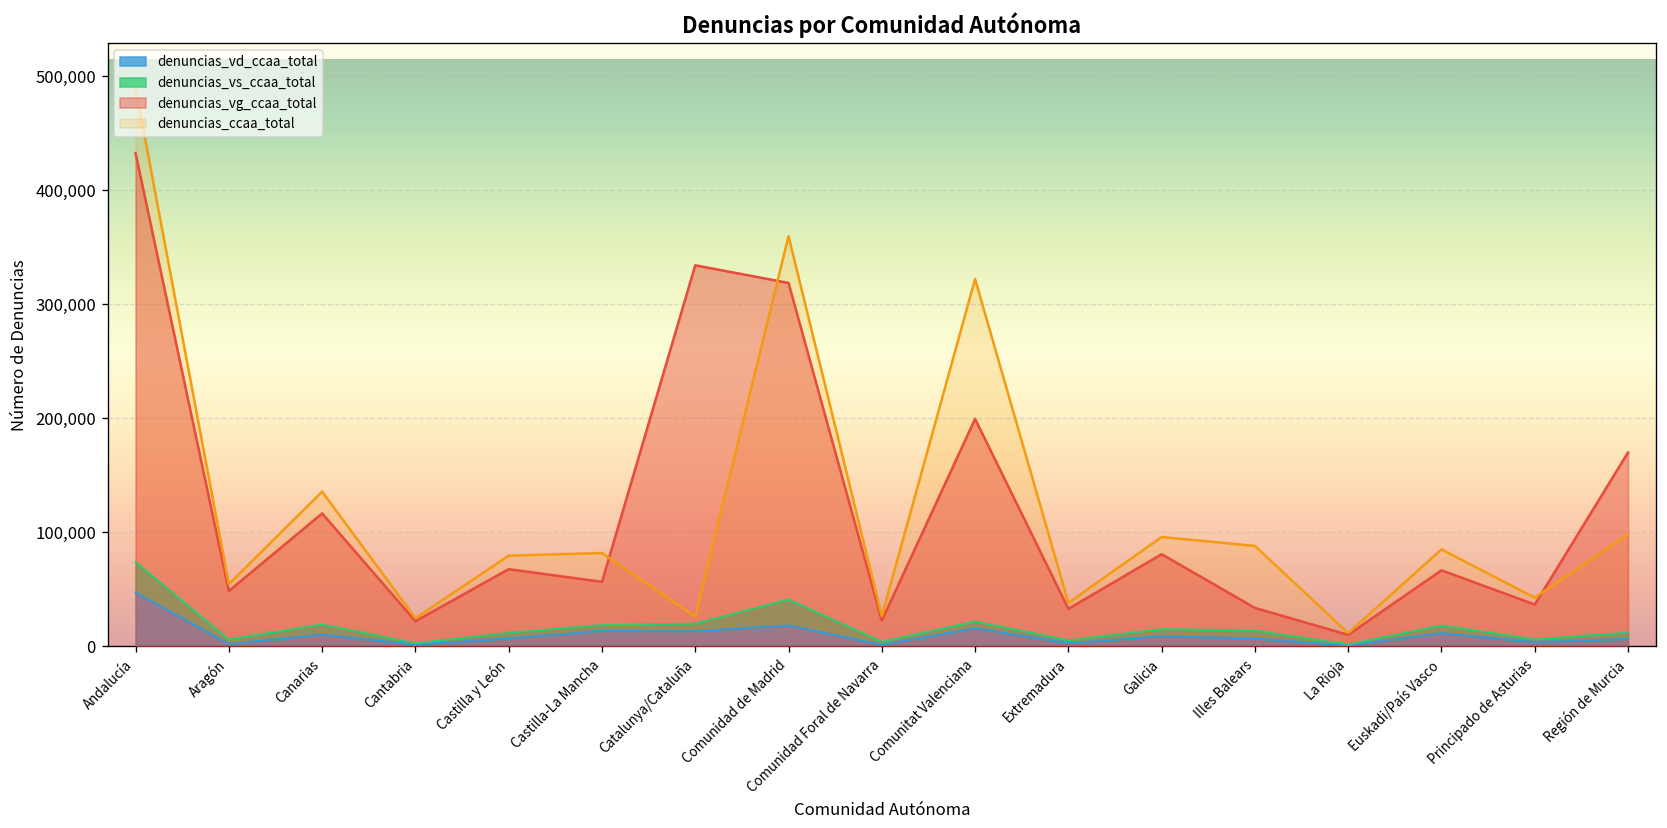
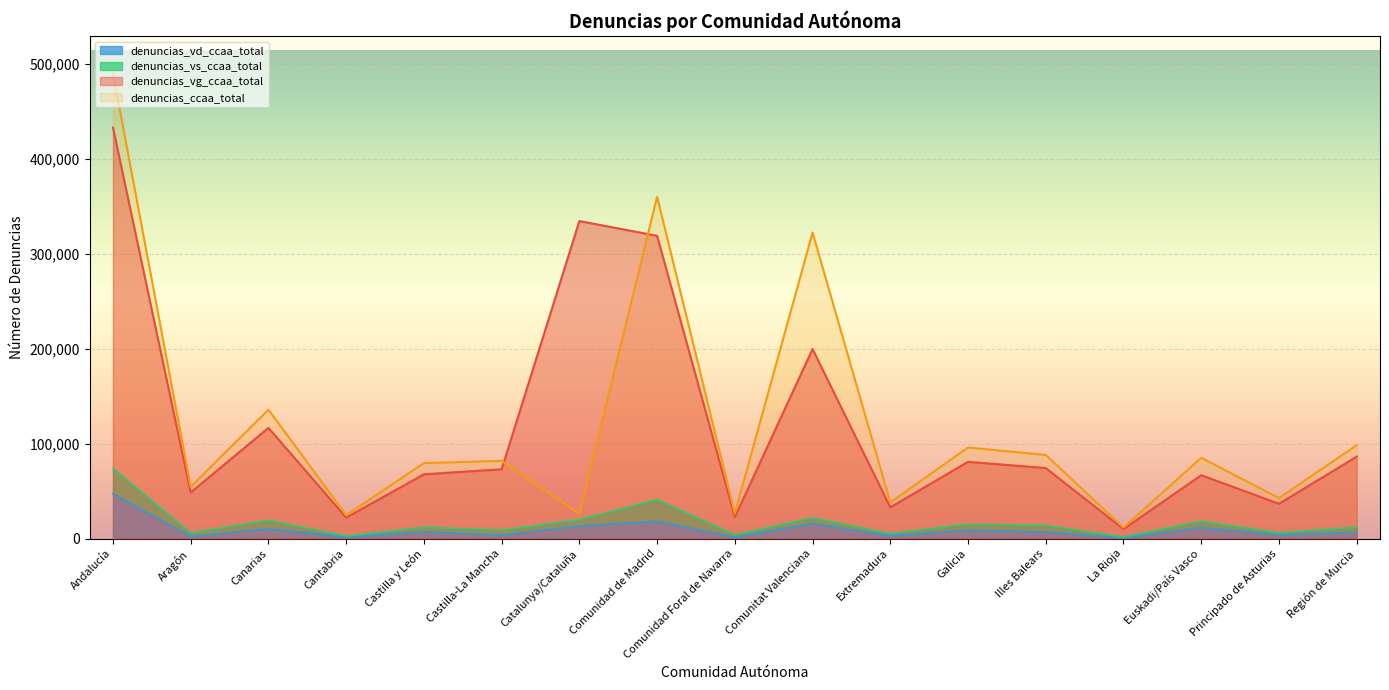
  {
    "denuncias_vd_ccaa_total": {
      "Andalucía": "50,000",
      "Aragón": "0",
      "Canarias": "10,000",
      "Castilla y León": "10,000",
-     "Castilla-La Mancha": "10,000",
+     "Castilla-La Mancha": "0",
      "Catalunya/Cataluña": "10,000",
      "Comunidad de Madrid": "20,000",
      "Comunitat Valenciana": "20,000",
      "Galicia": "10,000",
      "Illes Balears": "10,000",
      "Euskadi/País Vasco": "10,000",
      "Región de Murcia": "10,000"
    },
    "denuncias_vs_ccaa_total": {
      "Andalucía": "30,000",
      "Aragón": "0",
      "Canarias": "10,000",
      "Castilla y León": "0",
      "Castilla-La Mancha": "10,000",
      "Catalunya/Cataluña": "10,000",
      "Comunidad de Madrid": "20,000",
      "Comunitat Valenciana": "10,000",
      "Galicia": "10,000",
      "Illes Balears": "10,000",
      "Euskadi/País Vasco": "10,000",
      "Región de Murcia": "10,000"
    },
    "denuncias_vg_ccaa_total": {
      "Andalucía": "430,000",
      "Aragón": "50,000",
      "Canarias": "120,000",
      "Castilla y León": "70,000",
-     "Castilla-La Mancha": "60,000",
+     "Castilla-La Mancha": "70,000",
      "Catalunya/Cataluña": "330,000",
      "Comunidad de Madrid": "320,000",
      "Comunidad Foral de Navarra": "20,000",
      "Comunitat Valenciana": "200,000",
      "Extremadura": "30,000",
      "Galicia": "80,000",
-     "Illes Balears": "30,000",
+     "Illes Balears": "70,000",
      "Euskadi/País Vasco": "70,000",
      "Principado de Asturias": "40,000",
-     "Región de Murcia": "170,000"
+     "Región de Murcia": "90,000"
    },
    "denuncias_ccaa_total": {
      "Aragón": "50,000",
      "Canarias": "140,000",
      "Castilla y León": "80,000",
      "Castilla-La Mancha": "80,000",
      "Catalunya/Cataluña": "30,000",
      "Comunidad de Madrid": "360,000",
      "Comunidad Foral de Navarra": "30,000",
      "Comunitat Valenciana": "320,000",
      "Extremadura": "40,000",
      "Galicia": "100,000",
      "Illes Balears": "90,000",
      "Euskadi/País Vasco": "90,000",
      "Principado de Asturias": "40,000",
      "Región de Murcia": "100,000"
    }
  }
